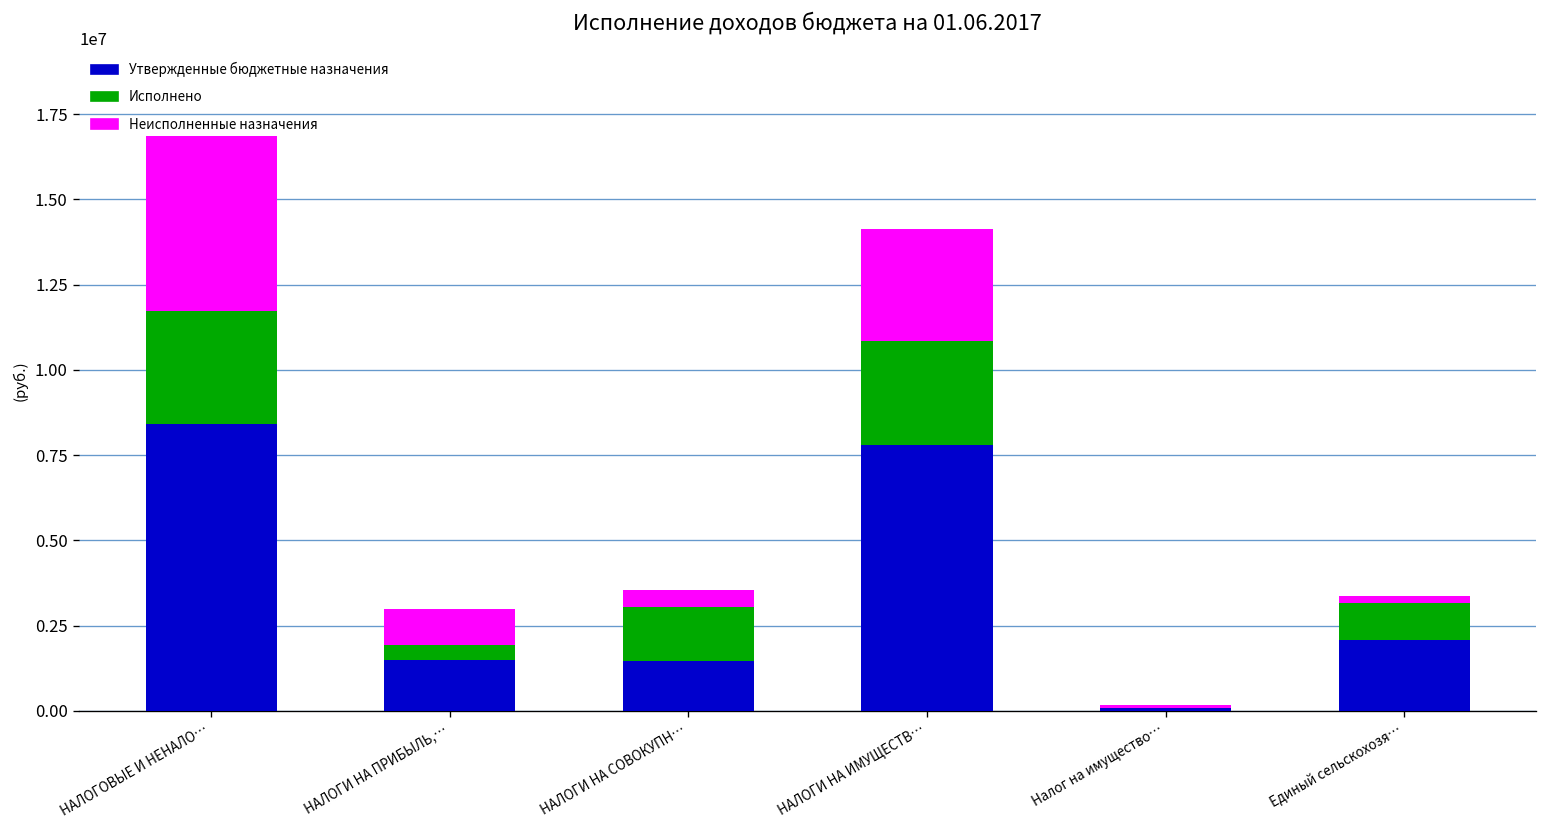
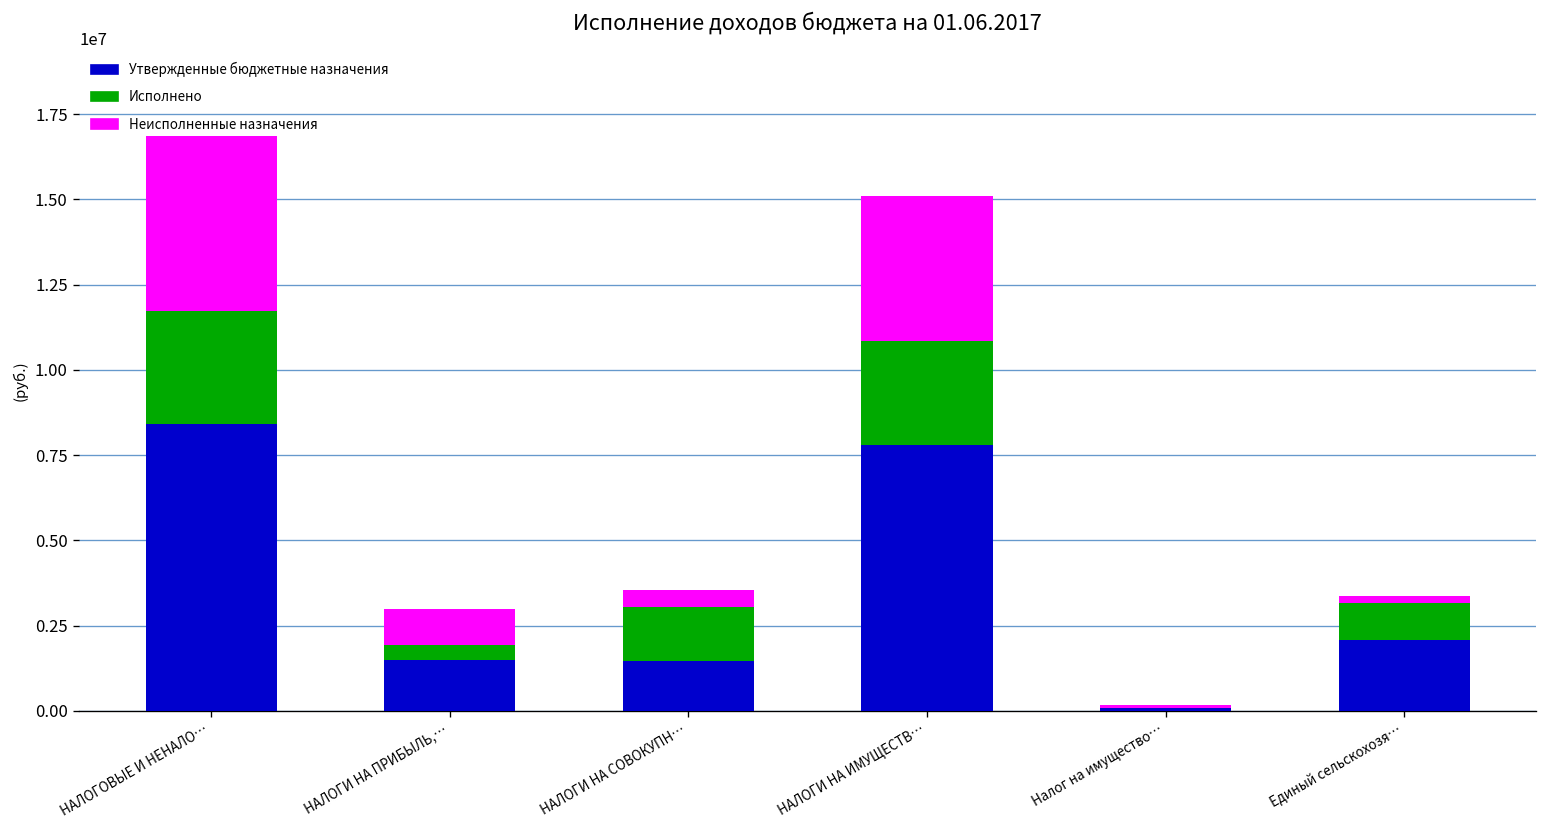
  {
    "Утвержденные бюджетные назначения": {
      "НАЛОГОВЫЕ И НЕНАЛО…": 8400000,
      "НАЛОГИ НА ПРИБЫЛЬ,…": 1500000,
      "НАЛОГИ НА СОВОКУПН…": 1500000,
      "НАЛОГИ НА ИМУЩЕСТВ…": 7800000,
      "Налог на имущество…": 100000,
      "Единый сельскохозя…": 2100000
    },
    "Исполнено": {
      "НАЛОГОВЫЕ И НЕНАЛО…": 3300000,
      "НАЛОГИ НА ПРИБЫЛЬ,…": 400000,
      "НАЛОГИ НА СОВОКУПН…": 1600000,
      "НАЛОГИ НА ИМУЩЕСТВ…": 3100000,
      "Единый сельскохозя…": 1100000
    },
    "Неисполненные назначения": {
      "НАЛОГОВЫЕ И НЕНАЛО…": 5100000,
      "НАЛОГИ НА ПРИБЫЛЬ,…": 1100000,
      "НАЛОГИ НА СОВОКУПН…": 500000,
-     "НАЛОГИ НА ИМУЩЕСТВ…": 3300000,
+     "НАЛОГИ НА ИМУЩЕСТВ…": 4300000,
      "Единый сельскохозя…": 200000
    }
  }
